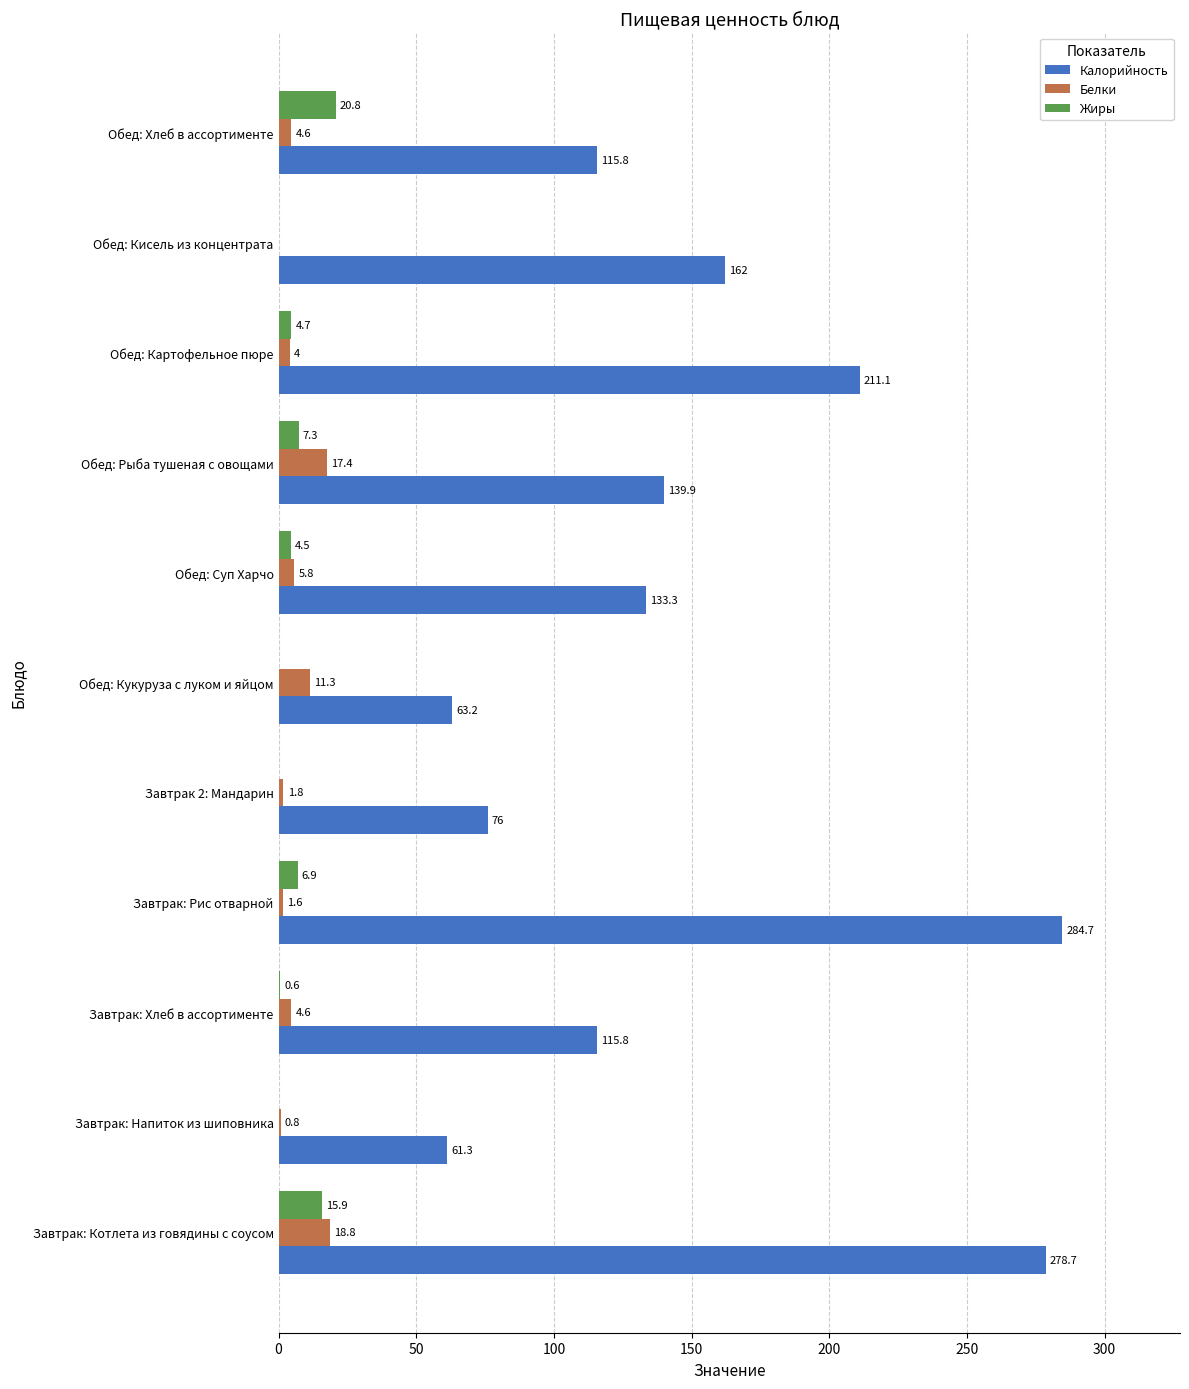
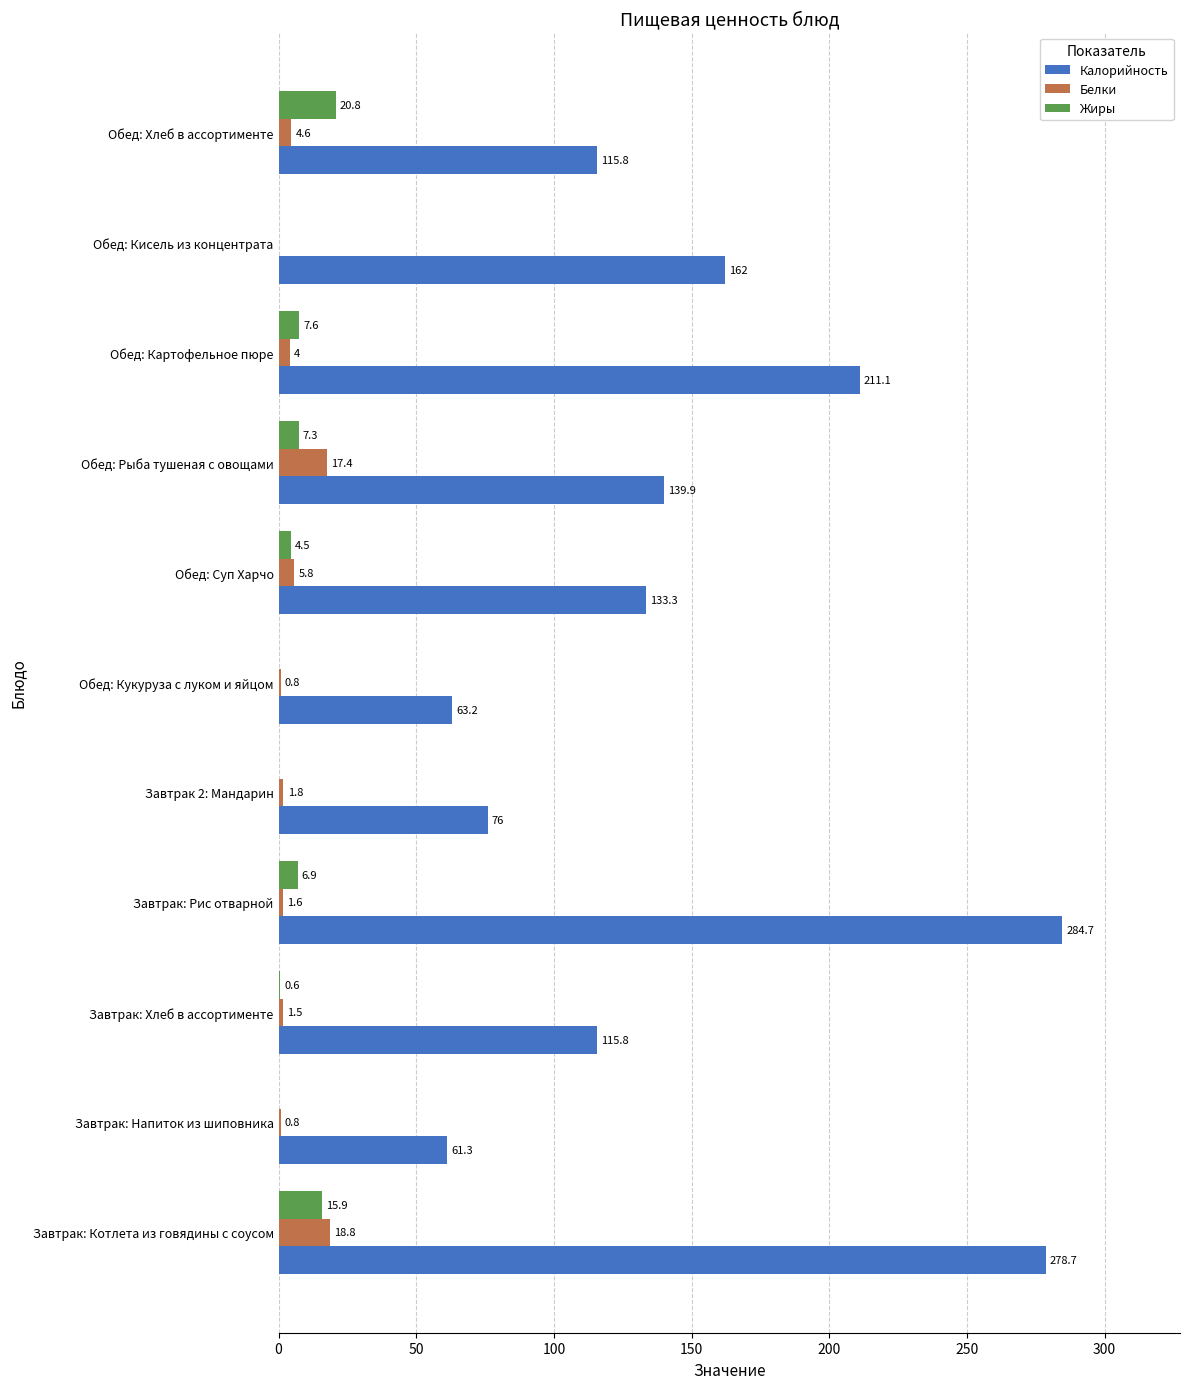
  {
    "Калорийность": {
      "Обед: Хлеб в ассортименте": 115.8,
      "Обед: Кисель из концентрата": 162,
      "Обед: Картофельное пюре": 211.1,
      "Обед: Рыба тушеная с овощами": 139.9,
      "Обед: Суп Харчо": 133.3,
      "Обед: Кукуруза с луком и яйцом": 63.2,
      "Завтрак 2: Мандарин": 76,
      "Завтрак: Рис отварной": 284.7,
      "Завтрак: Хлеб в ассортименте": 115.8,
      "Завтрак: Напиток из шиповника": 61.3,
      "Завтрак: Котлета из говядины с соусом": 278.7
    },
    "Белки": {
      "Обед: Хлеб в ассортименте": 4.6,
      "Обед: Картофельное пюре": 4,
      "Обед: Рыба тушеная с овощами": 17.4,
      "Обед: Суп Харчо": 5.8,
-     "Обед: Кукуруза с луком и яйцом": 11.3,
+     "Обед: Кукуруза с луком и яйцом": 0.8,
      "Завтрак 2: Мандарин": 1.8,
      "Завтрак: Рис отварной": 1.6,
-     "Завтрак: Хлеб в ассортименте": 4.6,
+     "Завтрак: Хлеб в ассортименте": 1.5,
      "Завтрак: Напиток из шиповника": 0.8,
      "Завтрак: Котлета из говядины с соусом": 18.8
    },
    "Жиры": {
      "Обед: Хлеб в ассортименте": 20.8,
-     "Обед: Картофельное пюре": 4.7,
+     "Обед: Картофельное пюре": 7.6,
      "Обед: Рыба тушеная с овощами": 7.3,
      "Обед: Суп Харчо": 4.5,
      "Завтрак: Рис отварной": 6.9,
      "Завтрак: Хлеб в ассортименте": 0.6,
      "Завтрак: Котлета из говядины с соусом": 15.9
    }
  }
